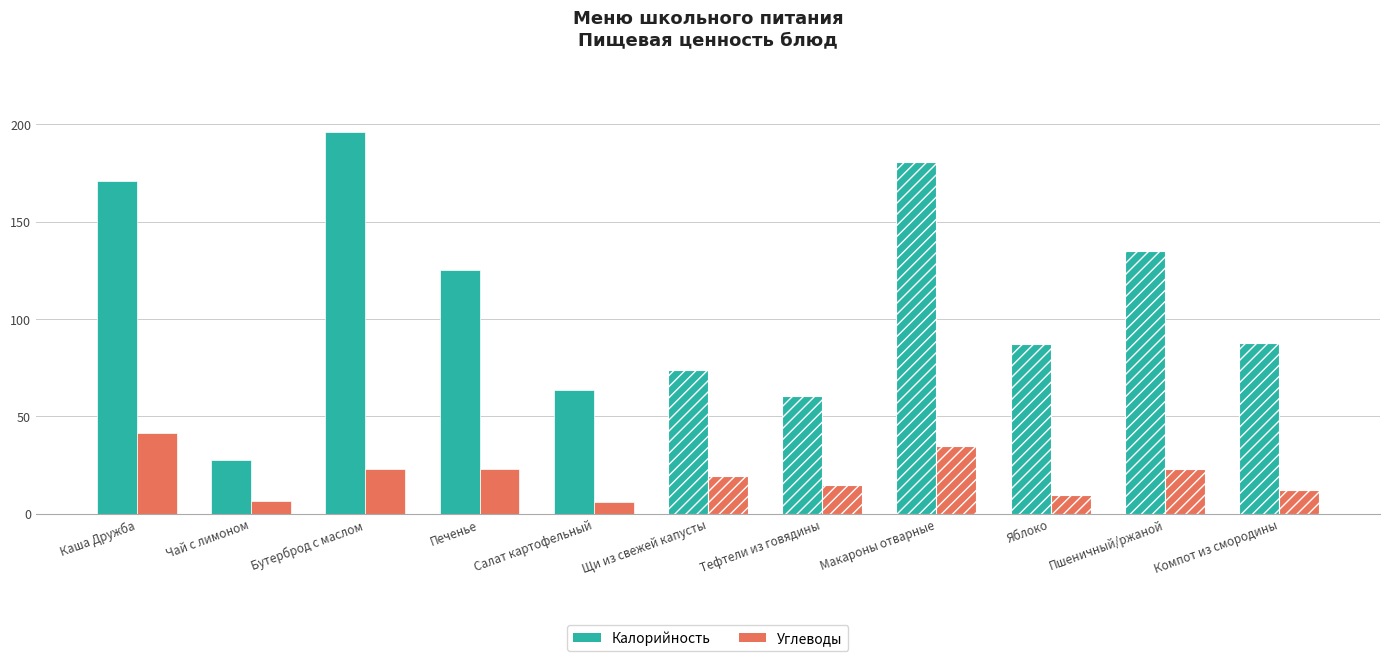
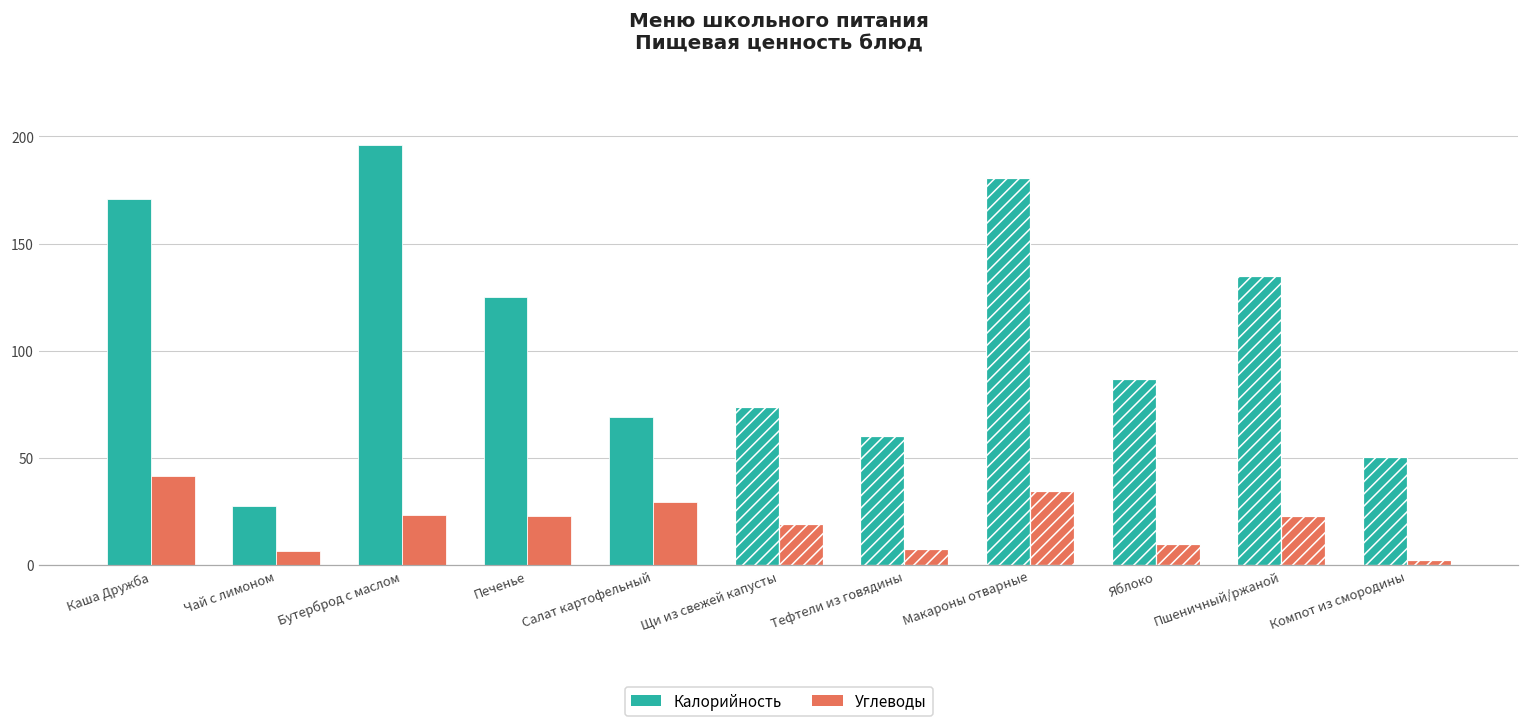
  {
    "Калорийность": {
      "Каша Дружба": 171,
      "Чай с лимоном": 28,
      "Бутерброд с маслом": 196,
      "Печенье": 125,
-     "Салат картофельный": 64,
+     "Салат картофельный": 69,
      "Щи из свежей капусты": 74,
      "Тефтели из говядины": 60,
      "Макароны отварные": 181,
      "Яблоко": 87,
      "Пшеничный/ржаной": 135,
-     "Компот из смородины": 88
+     "Компот из смородины": 51
    },
    "Углеводы": {
      "Каша Дружба": 41,
      "Чай с лимоном": 7,
      "Бутерброд с маслом": 23,
      "Печенье": 23,
-     "Салат картофельный": 6,
+     "Салат картофельный": 30,
      "Щи из свежей капусты": 19,
-     "Тефтели из говядины": 15,
+     "Тефтели из говядины": 8,
      "Макароны отварные": 35,
      "Яблоко": 10,
      "Пшеничный/ржаной": 23,
-     "Компот из смородины": 12
+     "Компот из смородины": 2
    }
  }
